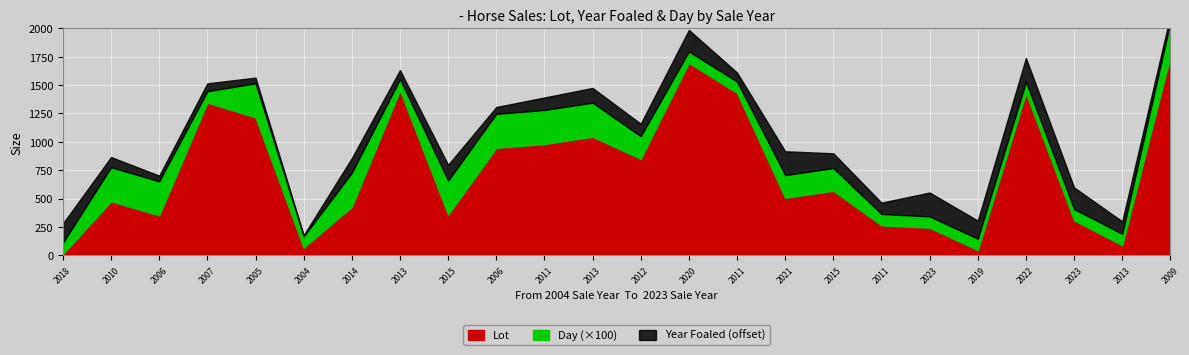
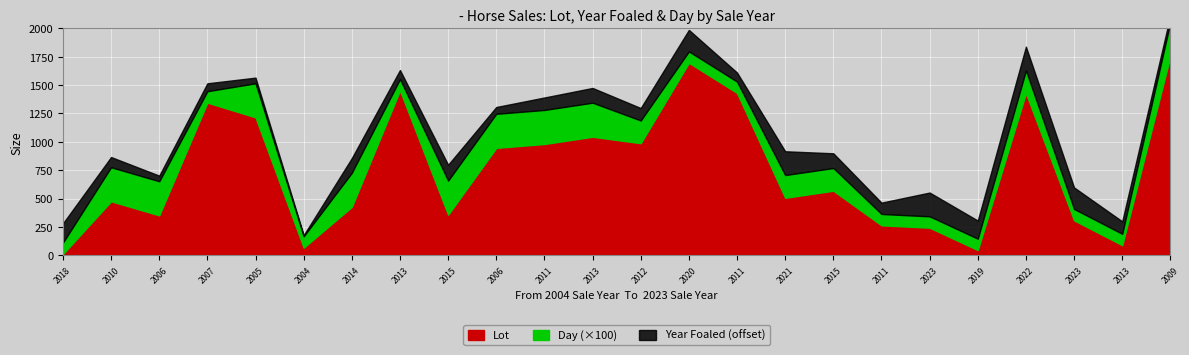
  {
    "Lot": {
-     "2012": 850
+     "2012": 990
    },
    "Day (×100)": {
      "2018": 100,
      "2010": 300,
      "2007": 100,
      "2005": 300,
      "2014": 300,
      "2012": 200,
      "2020": 100,
      "2021": 200,
      "2019": 100,
-     "2022": 100
+     "2022": 200
    },
    "Year Foaled (offset)": {
      "2018": 170,
      "2010": 90,
      "2007": 70,
      "2005": 50,
      "2014": 130,
      "2012": 110,
      "2020": 190,
      "2021": 210,
      "2019": 160,
      "2022": 210
    }
  }
